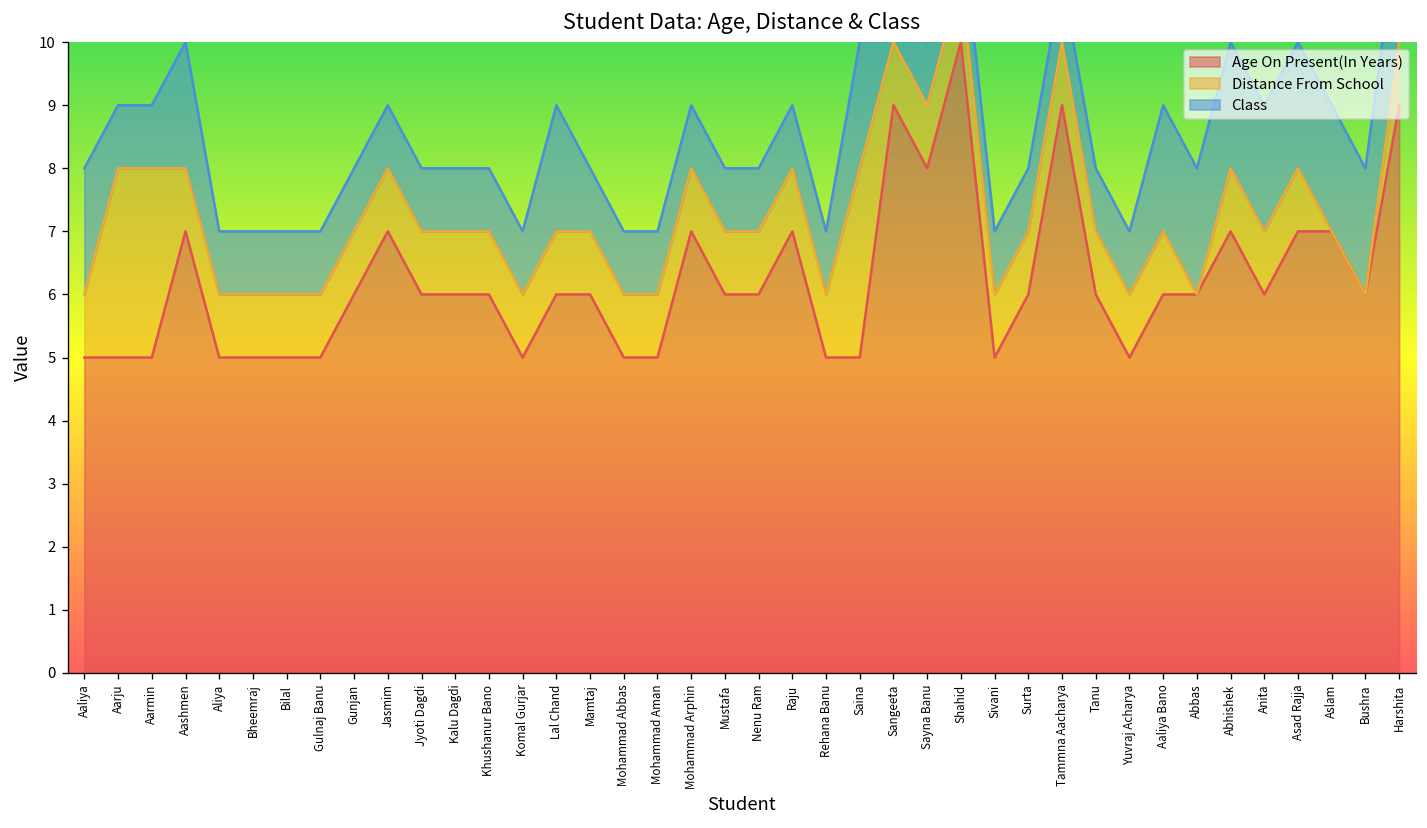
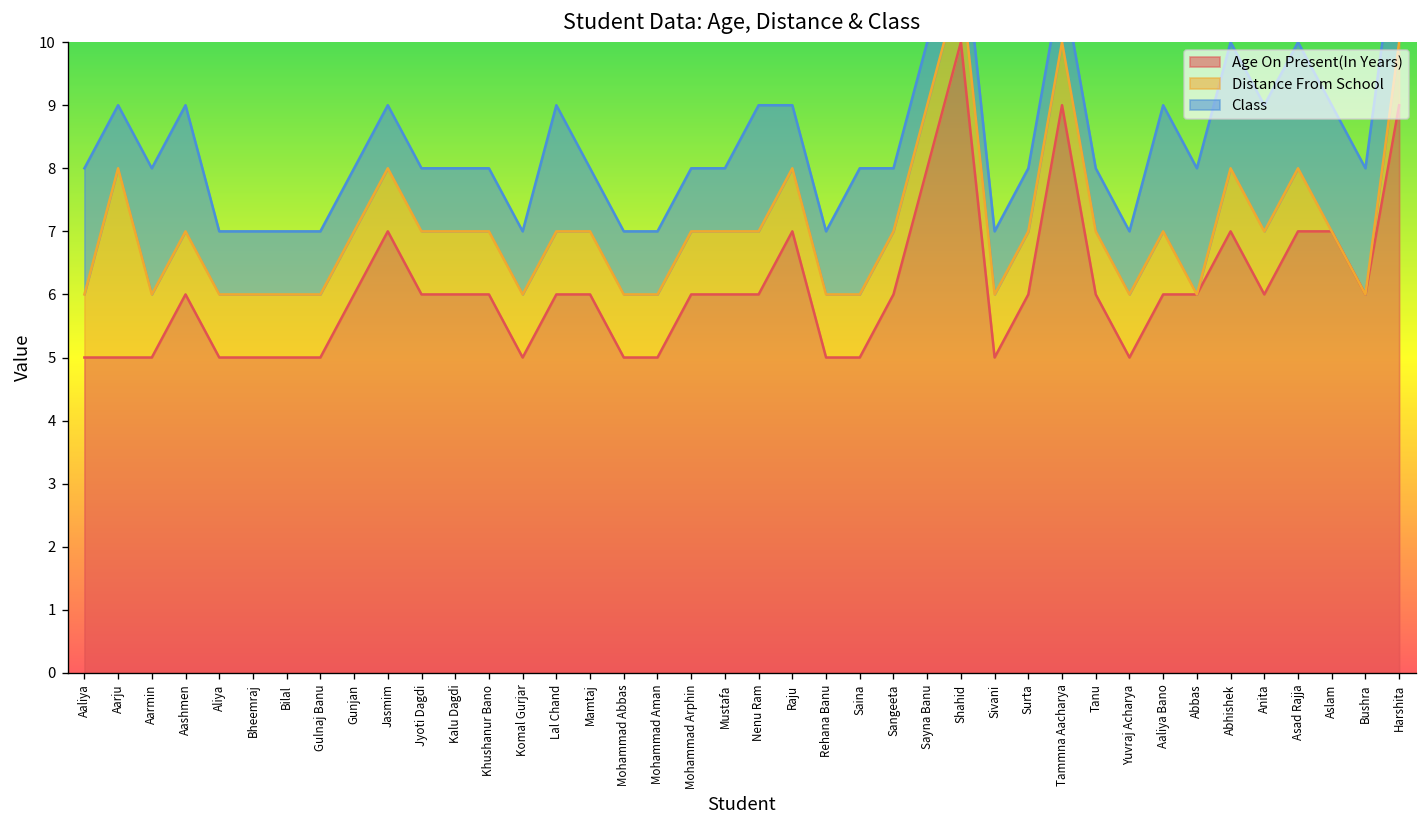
  {
    "Age On Present(In Years)": {
      "Aaliya": 5,
      "Aarju": 5,
      "Aarmin": 5,
-     "Aashmen": 7,
+     "Aashmen": 6,
      "Aliya": 5,
      "Bheemraj": 5,
      "Bilal": 5,
      "Gulnaj Banu": 5,
      "Gunjan": 6,
      "Jasmim": 7,
      "Jyoti Dagdi": 6,
      "Kalu Dagdi": 6,
      "Khushanur Bano": 6,
      "Komal Gurjar": 5,
      "Lal Chand": 6,
      "Mamtaj": 6,
      "Mohammad Abbas": 5,
      "Mohammad Aman": 5,
-     "Mohammad Arphin": 7,
+     "Mohammad Arphin": 6,
      "Mustafa": 6,
      "Nenu Ram": 6,
      "Raju": 7,
      "Rehana Banu": 5,
      "Saina": 5,
-     "Sangeeta": 9,
+     "Sangeeta": 6,
      "Sayna Banu": 8,
      "Shahid": 10,
      "Sivani": 5,
      "Surta": 6,
      "Tammna Aacharya": 9,
      "Tanu": 6,
      "Yuvraj Acharya": 5,
      "Aaliya Bano": 6,
      "Abhishek": 7,
      "Anita": 6,
      "Asad Rajja": 7
    },
    "Distance From School": {
      "Aaliya": 1,
      "Aarju": 3,
-     "Aarmin": 3,
+     "Aarmin": 1,
      "Aashmen": 1,
      "Aliya": 1,
      "Bheemraj": 1,
      "Bilal": 1,
      "Gulnaj Banu": 1,
      "Gunjan": 1,
      "Jasmim": 1,
      "Jyoti Dagdi": 1,
      "Kalu Dagdi": 1,
      "Khushanur Bano": 1,
      "Komal Gurjar": 1,
      "Lal Chand": 1,
      "Mamtaj": 1,
      "Mohammad Abbas": 1,
      "Mohammad Aman": 1,
      "Mohammad Arphin": 1,
      "Mustafa": 1,
      "Nenu Ram": 1,
      "Raju": 1,
      "Rehana Banu": 1,
-     "Saina": 3,
+     "Saina": 1,
      "Sangeeta": 1,
      "Sayna Banu": 1,
      "Sivani": 1,
      "Surta": 1,
      "Tammna Aacharya": 1,
      "Tanu": 1,
      "Yuvraj Acharya": 1,
      "Aaliya Bano": 1,
      "Abhishek": 1,
      "Anita": 1,
      "Asad Rajja": 1,
      "Harshita": 1
    },
    "Class": {
      "Aaliya": 2,
      "Aarju": 1,
-     "Aarmin": 1,
+     "Aarmin": 2,
      "Aashmen": 2,
      "Aliya": 1,
      "Bheemraj": 1,
      "Bilal": 1,
      "Gulnaj Banu": 1,
      "Gunjan": 1,
      "Jasmim": 1,
      "Jyoti Dagdi": 1,
      "Kalu Dagdi": 1,
      "Khushanur Bano": 1,
      "Komal Gurjar": 1,
      "Lal Chand": 2,
      "Mamtaj": 1,
      "Mohammad Abbas": 1,
      "Mohammad Aman": 1,
      "Mohammad Arphin": 1,
      "Mustafa": 1,
-     "Nenu Ram": 1,
+     "Nenu Ram": 2,
      "Raju": 1,
      "Rehana Banu": 1,
      "Saina": 2,
      "Sayna Banu": 1,
      "Sivani": 1,
      "Surta": 1,
      "Tanu": 1,
      "Yuvraj Acharya": 1,
      "Aaliya Bano": 2,
      "Abbas": 2,
      "Abhishek": 2,
      "Asad Rajja": 2,
      "Bushra": 2
    }
  }
